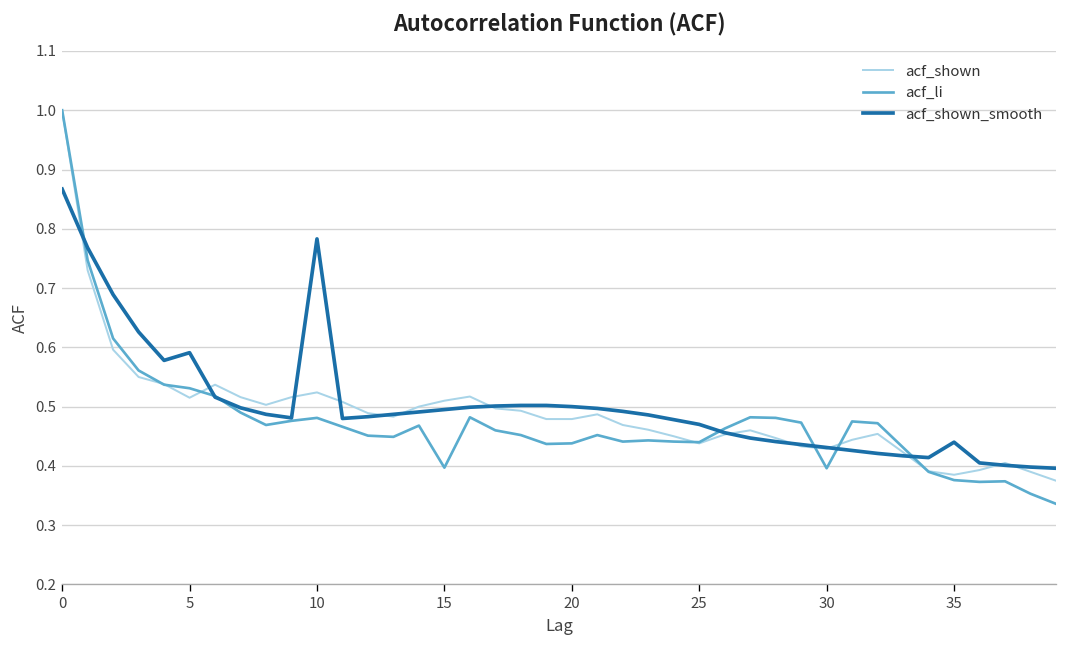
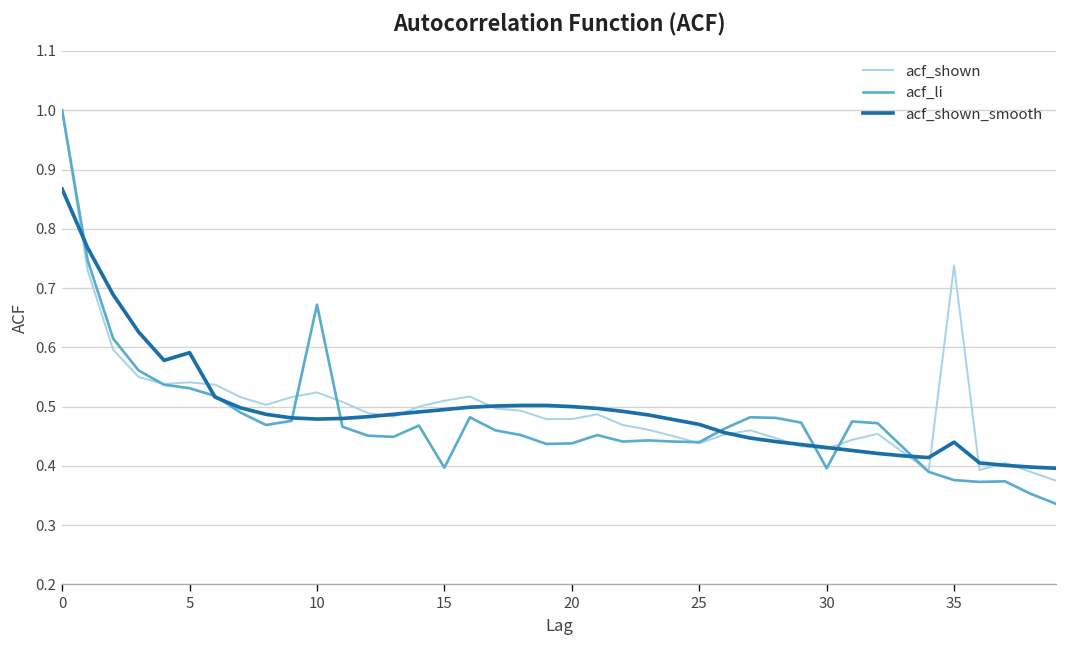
  {
    "acf_shown": {
-     "5": 0.52,
+     "5": 0.54,
      "10": 0.52,
      "15": 0.51,
      "20": 0.48,
-     "35": 0.39
+     "35": 0.74
    },
    "acf_li": {
      "5": 0.53,
-     "10": 0.48,
+     "10": 0.67,
      "15": 0.40,
      "20": 0.44,
      "30": 0.40,
      "35": 0.38
    },
    "acf_shown_smooth": {
      "0": 0.87,
      "5": 0.59,
-     "10": 0.78,
+     "10": 0.48,
      "15": 0.50,
      "20": 0.50,
      "25": 0.47,
      "35": 0.44
    }
  }
